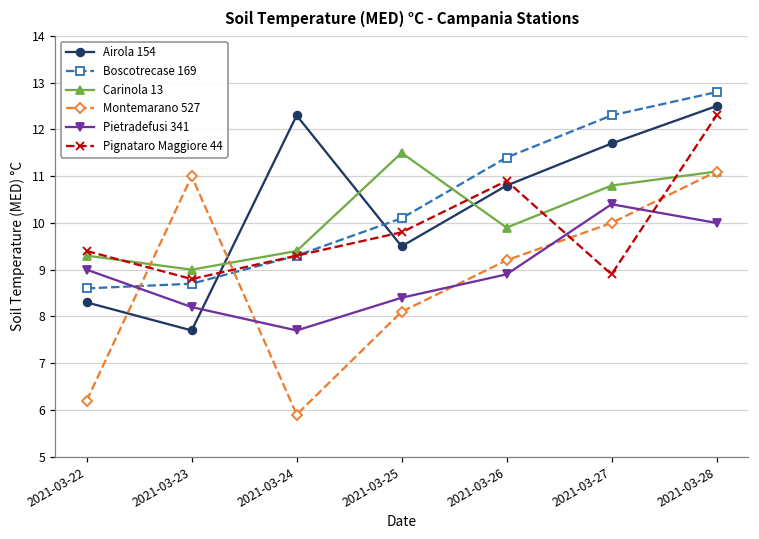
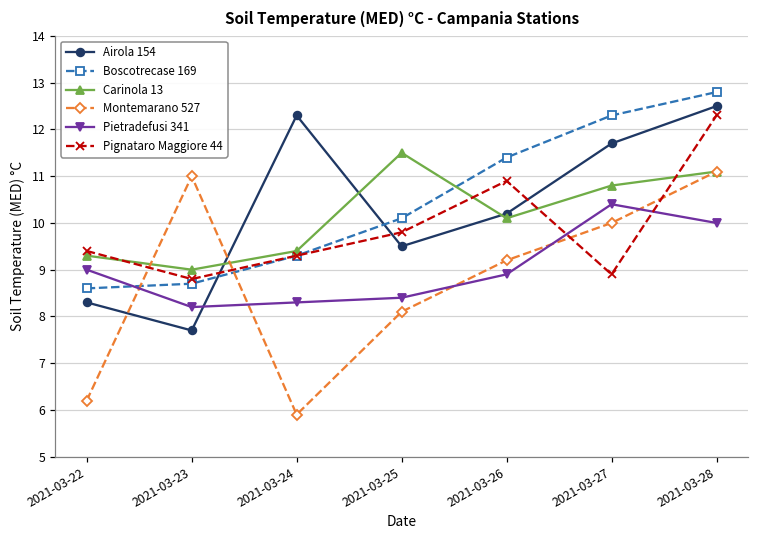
  {
    "Airola 154": {
      "2021-03-22": 8.3,
      "2021-03-23": 7.7,
      "2021-03-24": 12.3,
      "2021-03-25": 9.5,
-     "2021-03-26": 10.8,
+     "2021-03-26": 10.2,
      "2021-03-27": 11.7,
      "2021-03-28": 12.5
    },
    "Boscotrecase 169": {
      "2021-03-22": 8.6,
      "2021-03-23": 8.7,
      "2021-03-25": 10.1,
      "2021-03-26": 11.4,
      "2021-03-27": 12.3,
      "2021-03-28": 12.8
    },
    "Carinola 13": {
      "2021-03-22": 9.3,
      "2021-03-23": 9.0,
      "2021-03-24": 9.4,
      "2021-03-25": 11.5,
-     "2021-03-26": 9.9,
+     "2021-03-26": 10.1,
      "2021-03-27": 10.8
    },
    "Montemarano 527": {
      "2021-03-22": 6.2,
      "2021-03-23": 11.0,
      "2021-03-24": 5.9,
      "2021-03-25": 8.1,
      "2021-03-26": 9.2,
      "2021-03-27": 10.0
    },
    "Pietradefusi 341": {
      "2021-03-22": 9.0,
      "2021-03-23": 8.2,
-     "2021-03-24": 7.7,
+     "2021-03-24": 8.3,
      "2021-03-25": 8.4,
      "2021-03-26": 8.9,
      "2021-03-27": 10.4,
      "2021-03-28": 10.0
    },
    "Pignataro Maggiore 44": {
      "2021-03-22": 9.4,
      "2021-03-23": 8.8,
      "2021-03-25": 9.8,
      "2021-03-26": 10.9,
      "2021-03-27": 8.9,
      "2021-03-28": 12.3
    }
  }
